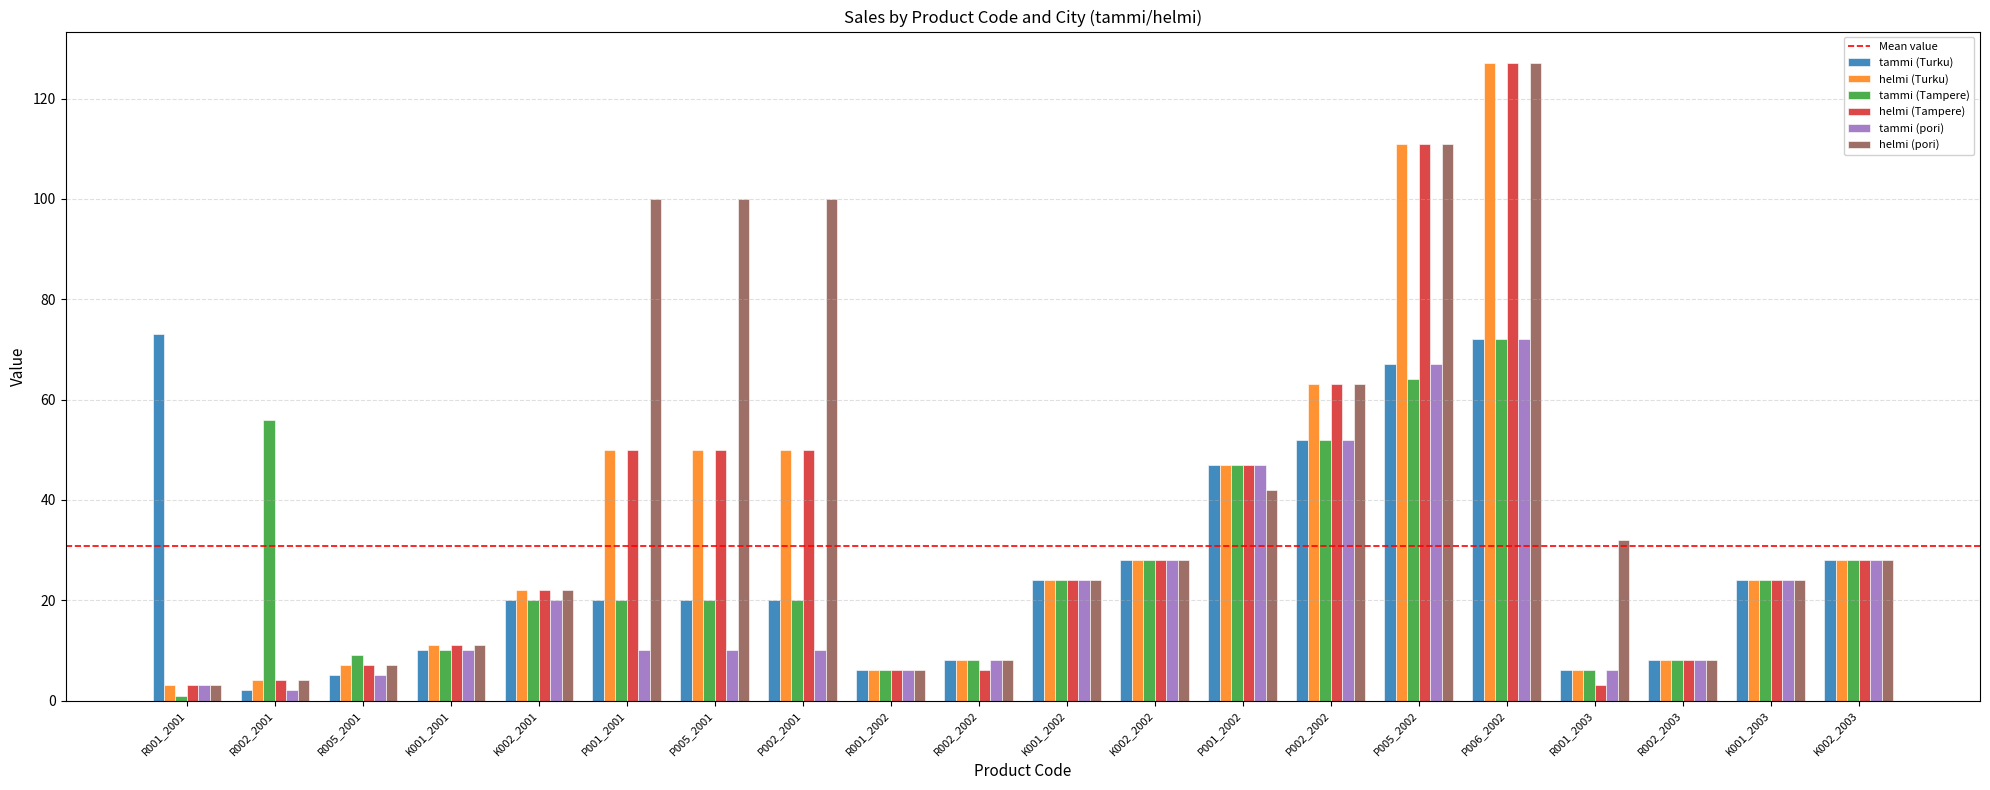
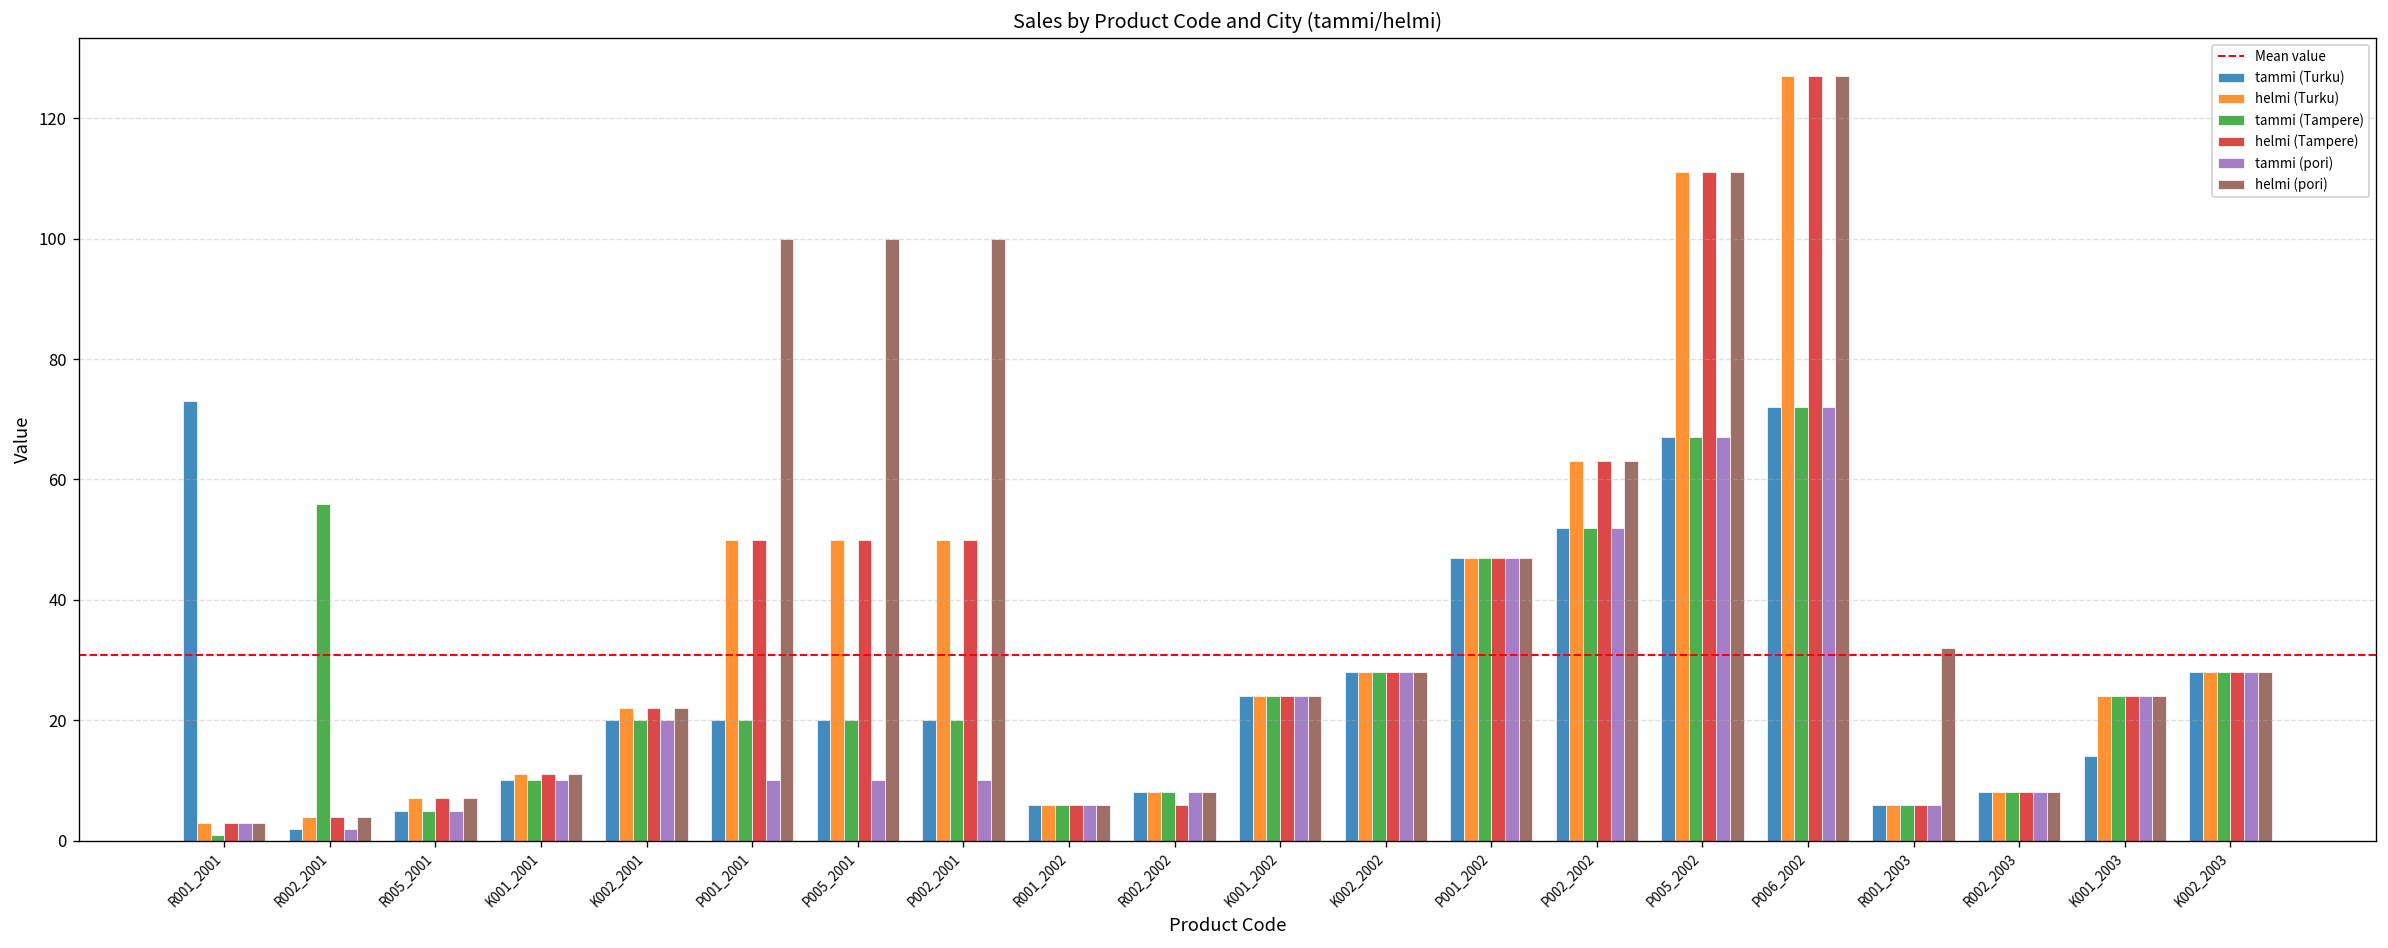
  {
    "tammi (Turku)": {
      "R001_2001": 73,
      "R002_2001": 2,
      "R005_2001": 5,
      "K001_2001": 10,
      "K002_2001": 20,
      "P001_2001": 20,
      "P005_2001": 20,
      "P002_2001": 20,
      "R001_2002": 6,
      "R002_2002": 8,
      "K001_2002": 24,
      "K002_2002": 28,
      "P001_2002": 47,
      "P002_2002": 52,
      "P005_2002": 67,
      "P006_2002": 72,
      "R001_2003": 6,
      "R002_2003": 8,
-     "K001_2003": 24,
+     "K001_2003": 14,
      "K002_2003": 28
    },
    "helmi (Turku)": {
      "R001_2001": 3,
      "R002_2001": 4,
      "R005_2001": 7,
      "K001_2001": 11,
      "K002_2001": 22,
      "P001_2001": 50,
      "P005_2001": 50,
      "P002_2001": 50,
      "R001_2002": 6,
      "R002_2002": 8,
      "K001_2002": 24,
      "K002_2002": 28,
      "P001_2002": 47,
      "P002_2002": 63,
      "P005_2002": 111,
      "P006_2002": 127,
      "R001_2003": 6,
      "R002_2003": 8,
      "K001_2003": 24,
      "K002_2003": 28
    },
    "tammi (Tampere)": {
      "R001_2001": 1,
      "R002_2001": 56,
-     "R005_2001": 9,
+     "R005_2001": 5,
      "K001_2001": 10,
      "K002_2001": 20,
      "P001_2001": 20,
      "P005_2001": 20,
      "P002_2001": 20,
      "R001_2002": 6,
      "R002_2002": 8,
      "K001_2002": 24,
      "K002_2002": 28,
      "P001_2002": 47,
      "P002_2002": 52,
-     "P005_2002": 64,
+     "P005_2002": 67,
      "P006_2002": 72,
      "R001_2003": 6,
      "R002_2003": 8,
      "K001_2003": 24,
      "K002_2003": 28
    },
    "helmi (Tampere)": {
      "R001_2001": 3,
      "R002_2001": 4,
      "R005_2001": 7,
      "K001_2001": 11,
      "K002_2001": 22,
      "P001_2001": 50,
      "P005_2001": 50,
      "P002_2001": 50,
      "R001_2002": 6,
      "R002_2002": 6,
      "K001_2002": 24,
      "K002_2002": 28,
      "P001_2002": 47,
      "P002_2002": 63,
      "P005_2002": 111,
      "P006_2002": 127,
-     "R001_2003": 3,
+     "R001_2003": 6,
      "R002_2003": 8,
      "K001_2003": 24,
      "K002_2003": 28
    },
    "tammi (pori)": {
      "R001_2001": 3,
      "R002_2001": 2,
      "R005_2001": 5,
      "K001_2001": 10,
      "K002_2001": 20,
      "P001_2001": 10,
      "P005_2001": 10,
      "P002_2001": 10,
      "R001_2002": 6,
      "R002_2002": 8,
      "K001_2002": 24,
      "K002_2002": 28,
      "P001_2002": 47,
      "P002_2002": 52,
      "P005_2002": 67,
      "P006_2002": 72,
      "R001_2003": 6,
      "R002_2003": 8,
      "K001_2003": 24,
      "K002_2003": 28
    },
    "helmi (pori)": {
      "R001_2001": 3,
      "R002_2001": 4,
      "R005_2001": 7,
      "K001_2001": 11,
      "K002_2001": 22,
      "P001_2001": 100,
      "P005_2001": 100,
      "P002_2001": 100,
      "R001_2002": 6,
      "R002_2002": 8,
      "K001_2002": 24,
      "K002_2002": 28,
-     "P001_2002": 42,
+     "P001_2002": 47,
      "P002_2002": 63,
      "P005_2002": 111,
      "P006_2002": 127,
      "R001_2003": 32,
      "R002_2003": 8,
      "K001_2003": 24,
      "K002_2003": 28
    }
  }
